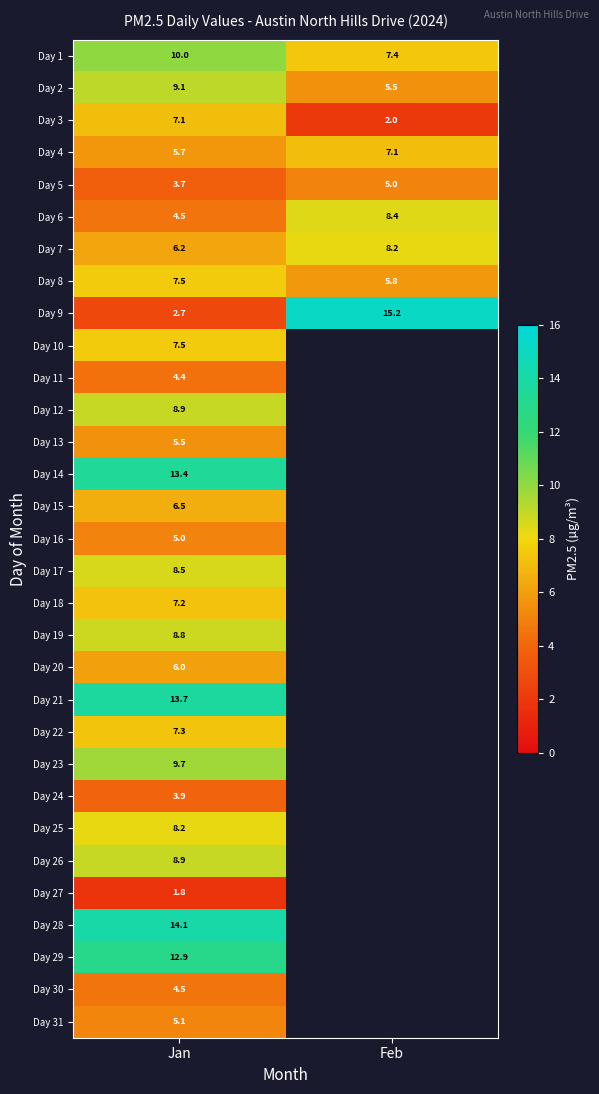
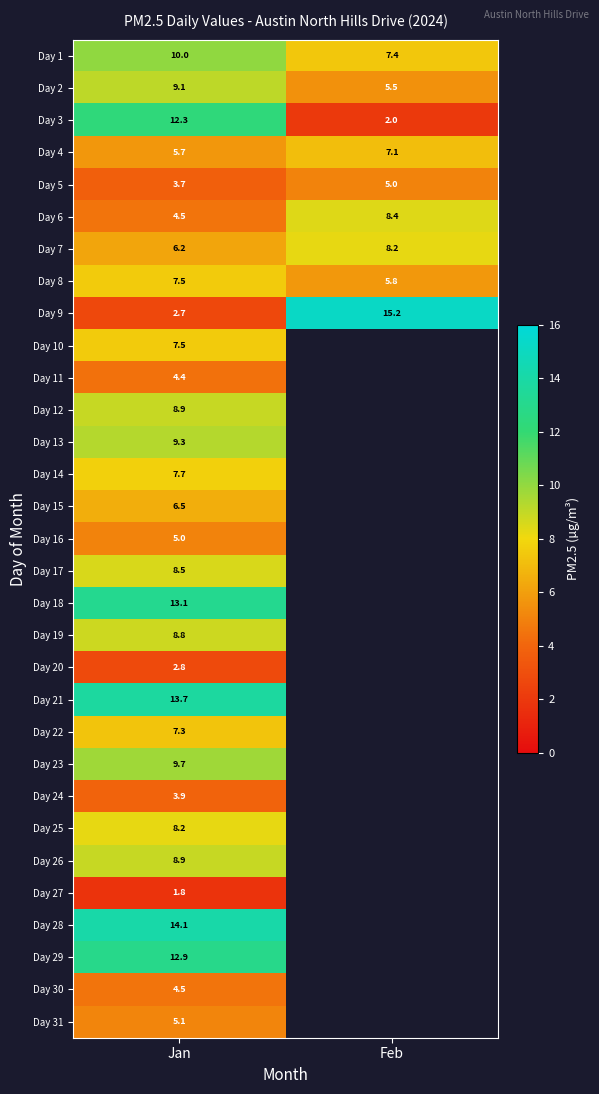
  {
    "Day 1": {
      "Jan": 10.0,
      "Feb": 7.4
    },
    "Day 2": {
      "Jan": 9.1,
      "Feb": 5.5
    },
    "Day 3": {
-     "Jan": 7.1,
+     "Jan": 12.3,
      "Feb": 2.0
    },
    "Day 4": {
      "Jan": 5.7,
      "Feb": 7.1
    },
    "Day 5": {
      "Jan": 3.7,
      "Feb": 5.0
    },
    "Day 6": {
      "Jan": 4.5,
      "Feb": 8.4
    },
    "Day 7": {
      "Jan": 6.2,
      "Feb": 8.2
    },
    "Day 8": {
      "Jan": 7.5,
      "Feb": 5.8
    },
    "Day 9": {
      "Jan": 2.7,
      "Feb": 15.2
    },
    "Day 10": {
      "Jan": 7.5
    },
    "Day 11": {
      "Jan": 4.4
    },
    "Day 12": {
      "Jan": 8.9
    },
    "Day 13": {
-     "Jan": 5.5
+     "Jan": 9.3
    },
    "Day 14": {
-     "Jan": 13.4
+     "Jan": 7.7
    },
    "Day 15": {
      "Jan": 6.5
    },
    "Day 16": {
      "Jan": 5.0
    },
    "Day 17": {
      "Jan": 8.5
    },
    "Day 18": {
-     "Jan": 7.2
+     "Jan": 13.1
    },
    "Day 19": {
      "Jan": 8.8
    },
    "Day 20": {
-     "Jan": 6.0
+     "Jan": 2.8
    },
    "Day 21": {
      "Jan": 13.7
    },
    "Day 22": {
      "Jan": 7.3
    },
    "Day 23": {
      "Jan": 9.7
    },
    "Day 24": {
      "Jan": 3.9
    },
    "Day 25": {
      "Jan": 8.2
    },
    "Day 26": {
      "Jan": 8.9
    },
    "Day 27": {
      "Jan": 1.8
    },
    "Day 28": {
      "Jan": 14.1
    },
    "Day 29": {
      "Jan": 12.9
    },
    "Day 30": {
      "Jan": 4.5
    },
    "Day 31": {
      "Jan": 5.1
    }
  }
